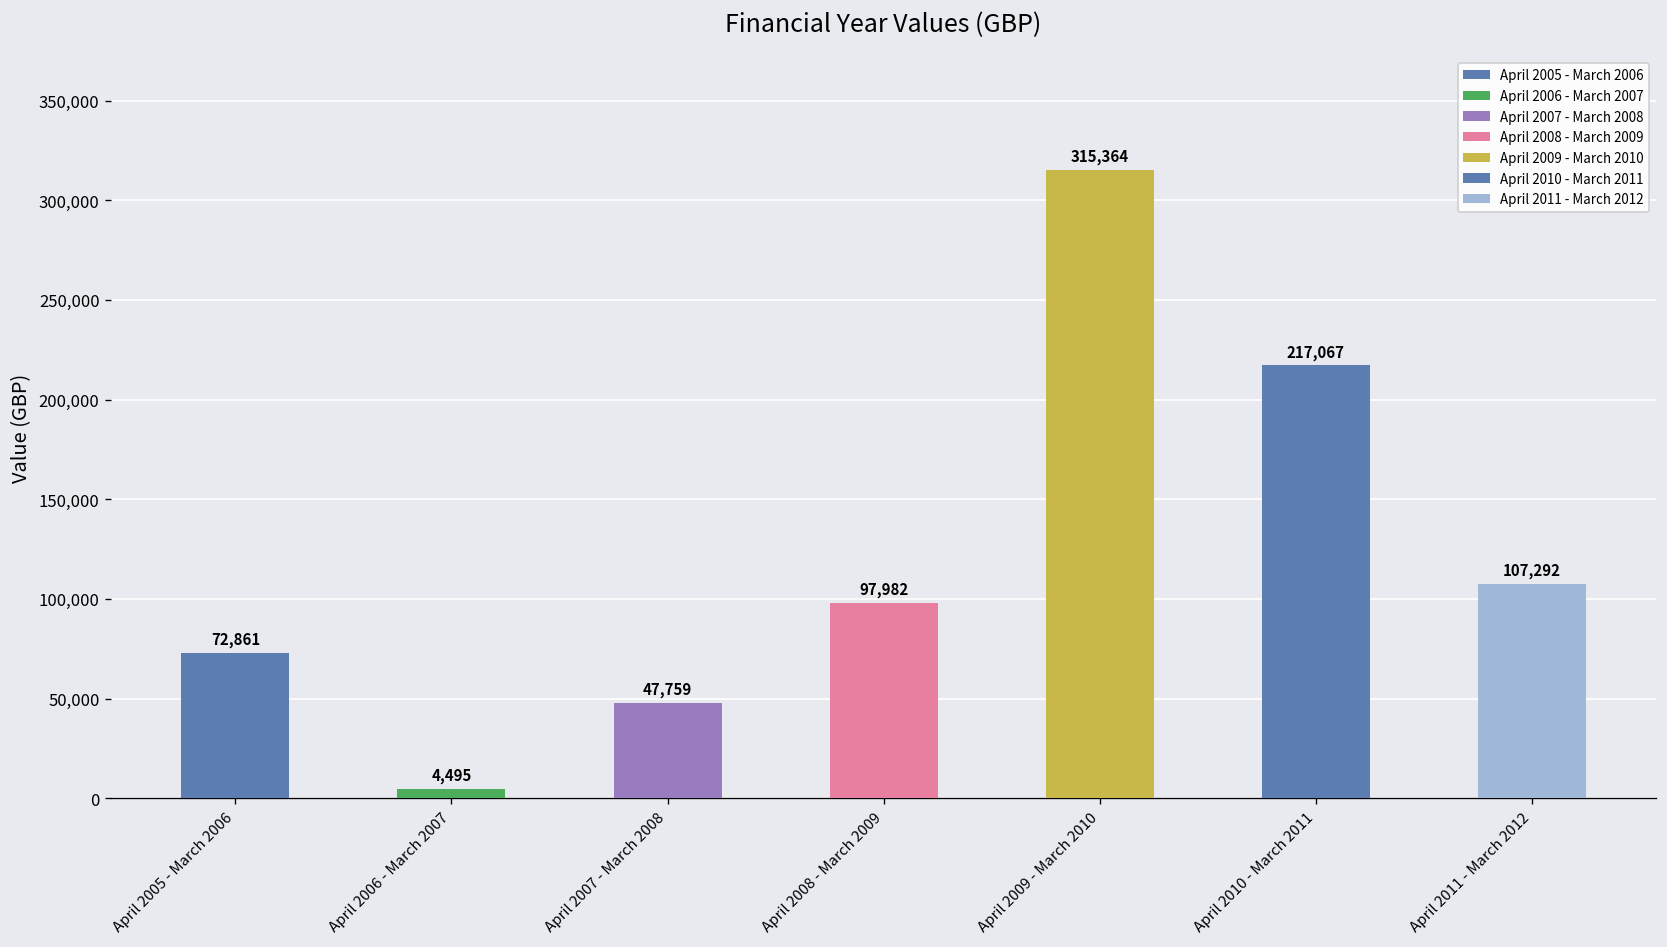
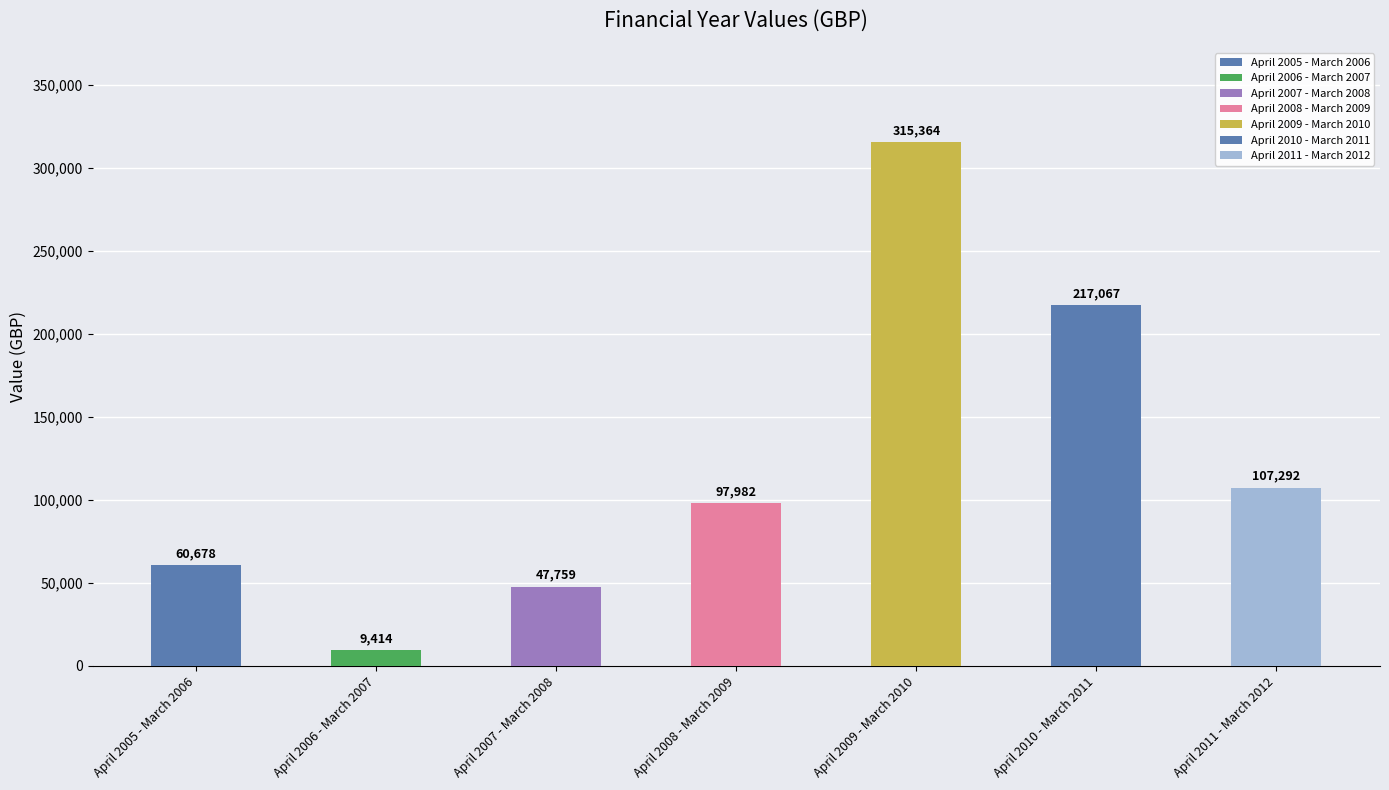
  {
-   "April 2005 - March 2006": "72,861",
-   "April 2006 - March 2007": "4,495",
+   "April 2005 - March 2006": "60,678",
+   "April 2006 - March 2007": "9,414",
    "April 2007 - March 2008": "47,759",
    "April 2008 - March 2009": "97,982",
    "April 2009 - March 2010": "315,364",
    "April 2010 - March 2011": "217,067",
    "April 2011 - March 2012": "107,292"
  }
